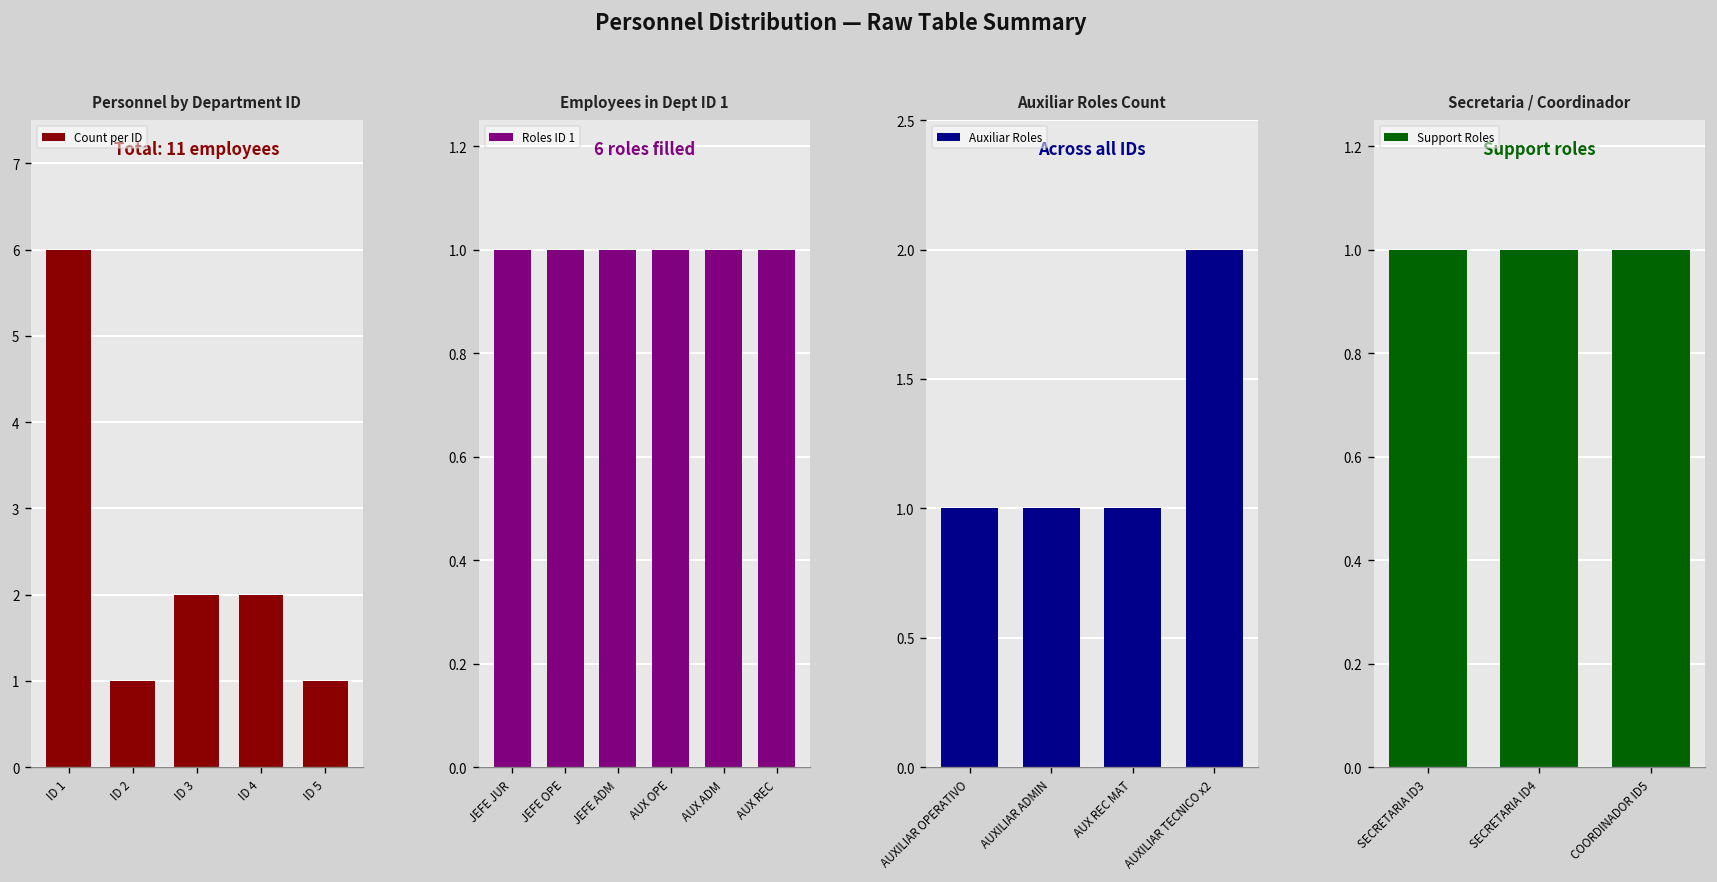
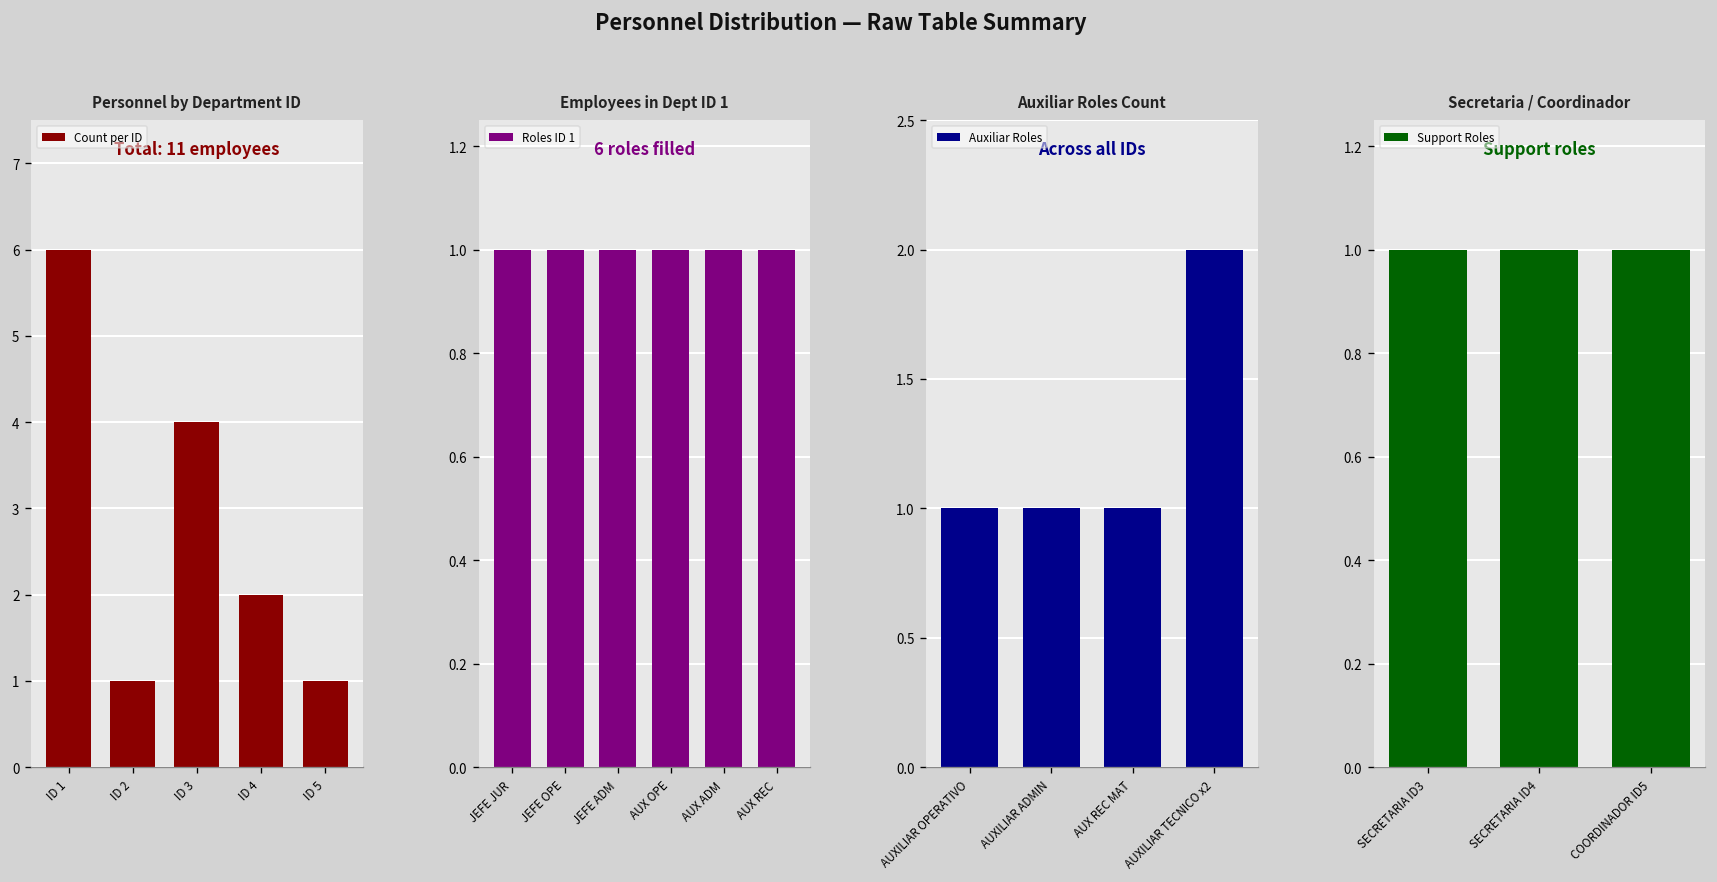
  {
    "Personnel by Department ID": {
      "ID 1": 6,
      "ID 2": 1,
-     "ID 3": 2,
+     "ID 3": 4,
      "ID 4": 2,
      "ID 5": 1
    },
    "Employees in Dept ID 1": {
      "JEFE JUR": 1.00,
      "JEFE OPE": 1.00,
      "JEFE ADM": 1.00,
      "AUX OPE": 1.00,
      "AUX ADM": 1.00,
      "AUX REC": 1.00
    },
    "Auxiliar Roles Count": {
      "AUXILIAR OPERATIVO": 1.00,
      "AUXILIAR ADMIN": 1.00,
      "AUX REC MAT": 1.00,
      "AUXILIAR TECNICO x2": 2.00
    },
    "Secretaria / Coordinador": {
      "SECRETARIA ID3": 1.00,
      "SECRETARIA ID4": 1.00,
      "COORDINADOR ID5": 1.00
    }
  }
